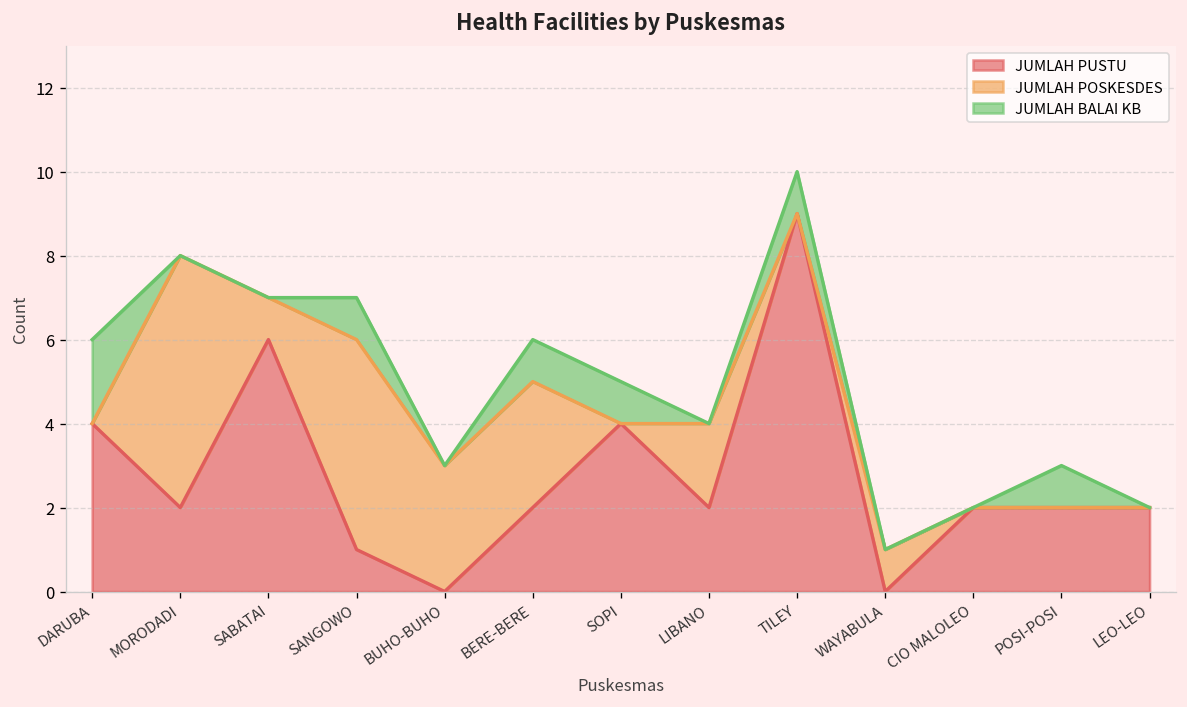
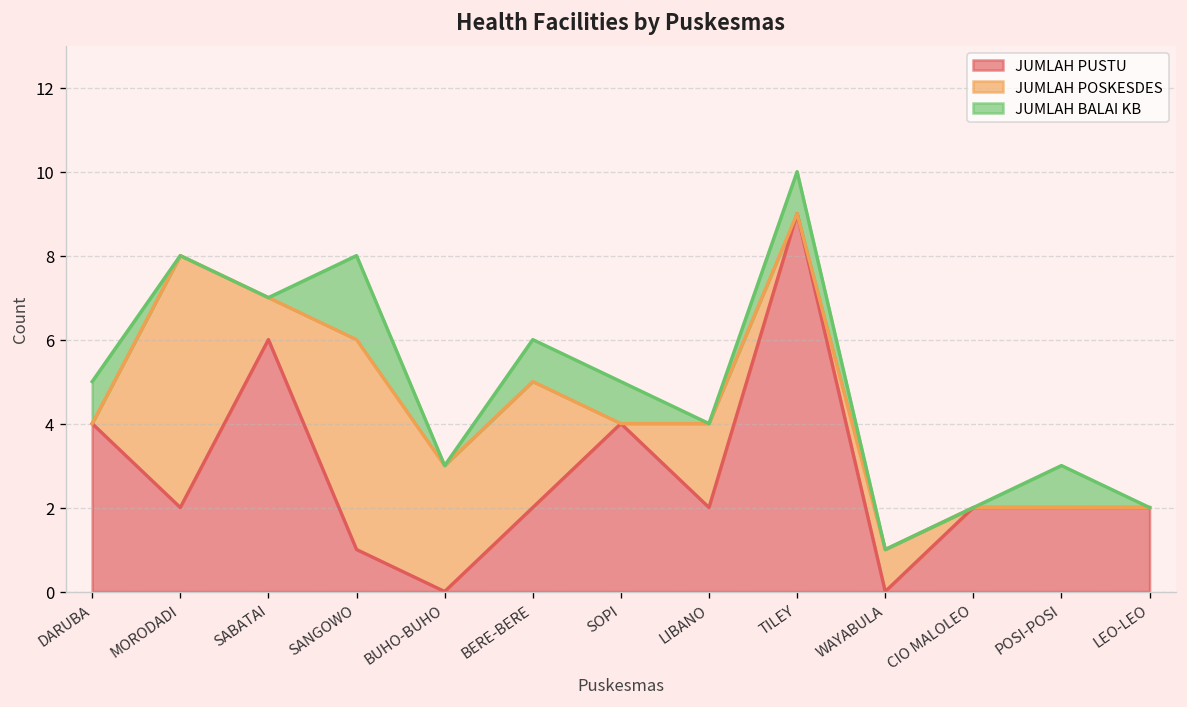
  {
    "JUMLAH PUSTU": {
      "MORODADI": 2,
      "SABATAI": 6,
      "SANGOWO": 1,
      "BUHO-BUHO": 0,
      "BERE-BERE": 2,
      "LIBANO": 2,
      "WAYABULA": 0
    },
    "JUMLAH POSKESDES": {
      "SANGOWO": 5,
      "BERE-BERE": 3
    },
    "JUMLAH BALAI KB": {
-     "DARUBA": 2,
-     "SANGOWO": 1,
+     "DARUBA": 1,
+     "SANGOWO": 2,
      "BERE-BERE": 1,
      "SOPI": 1,
      "TILEY": 1,
      "POSI-POSI": 1
    }
  }
